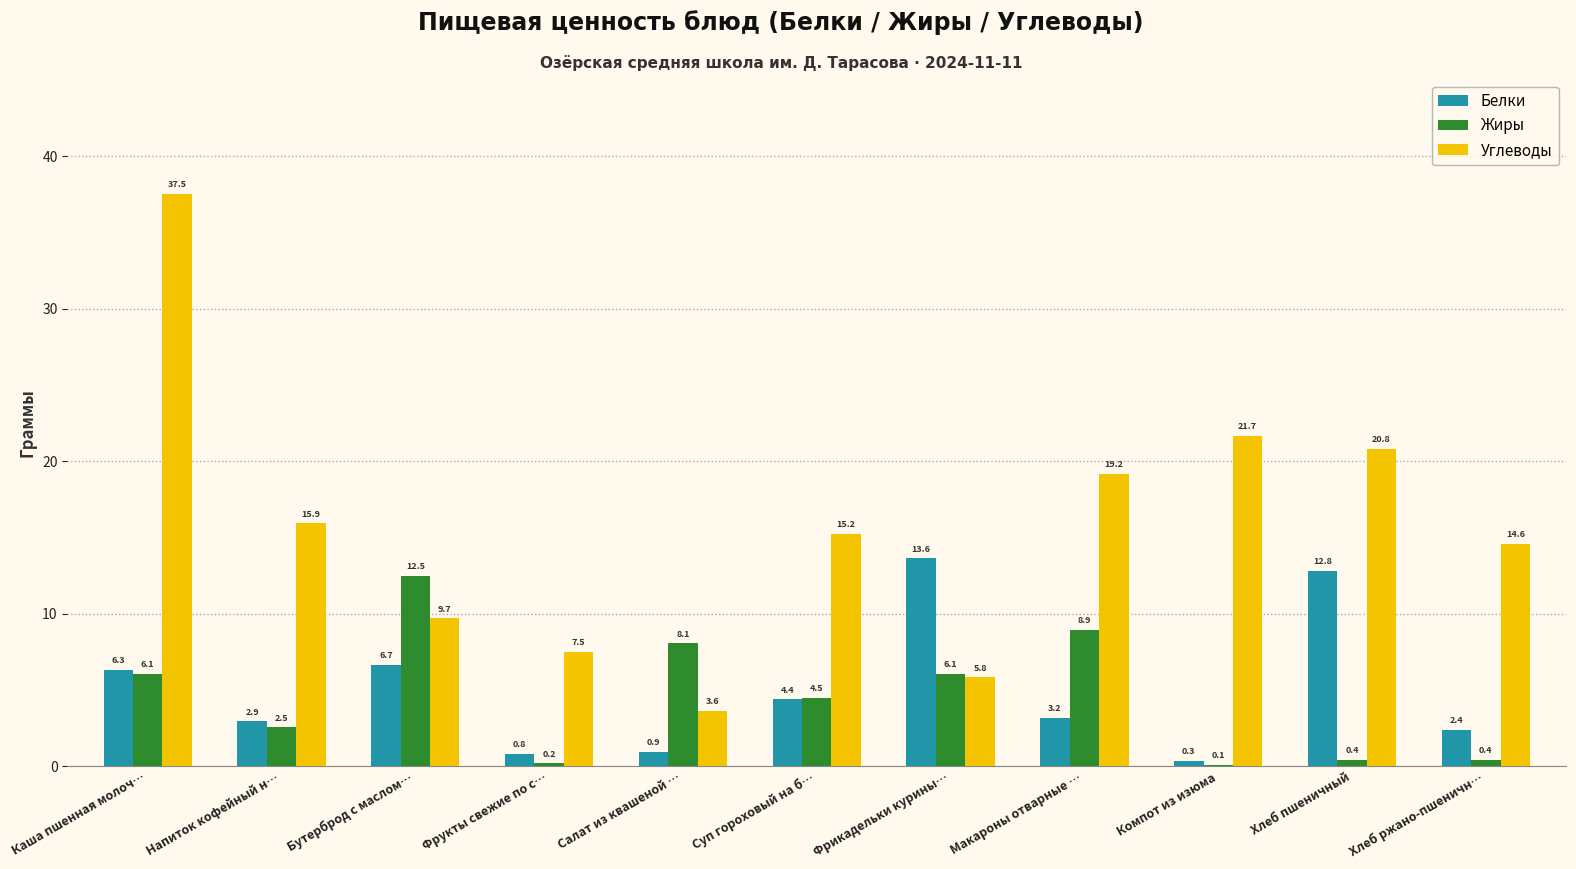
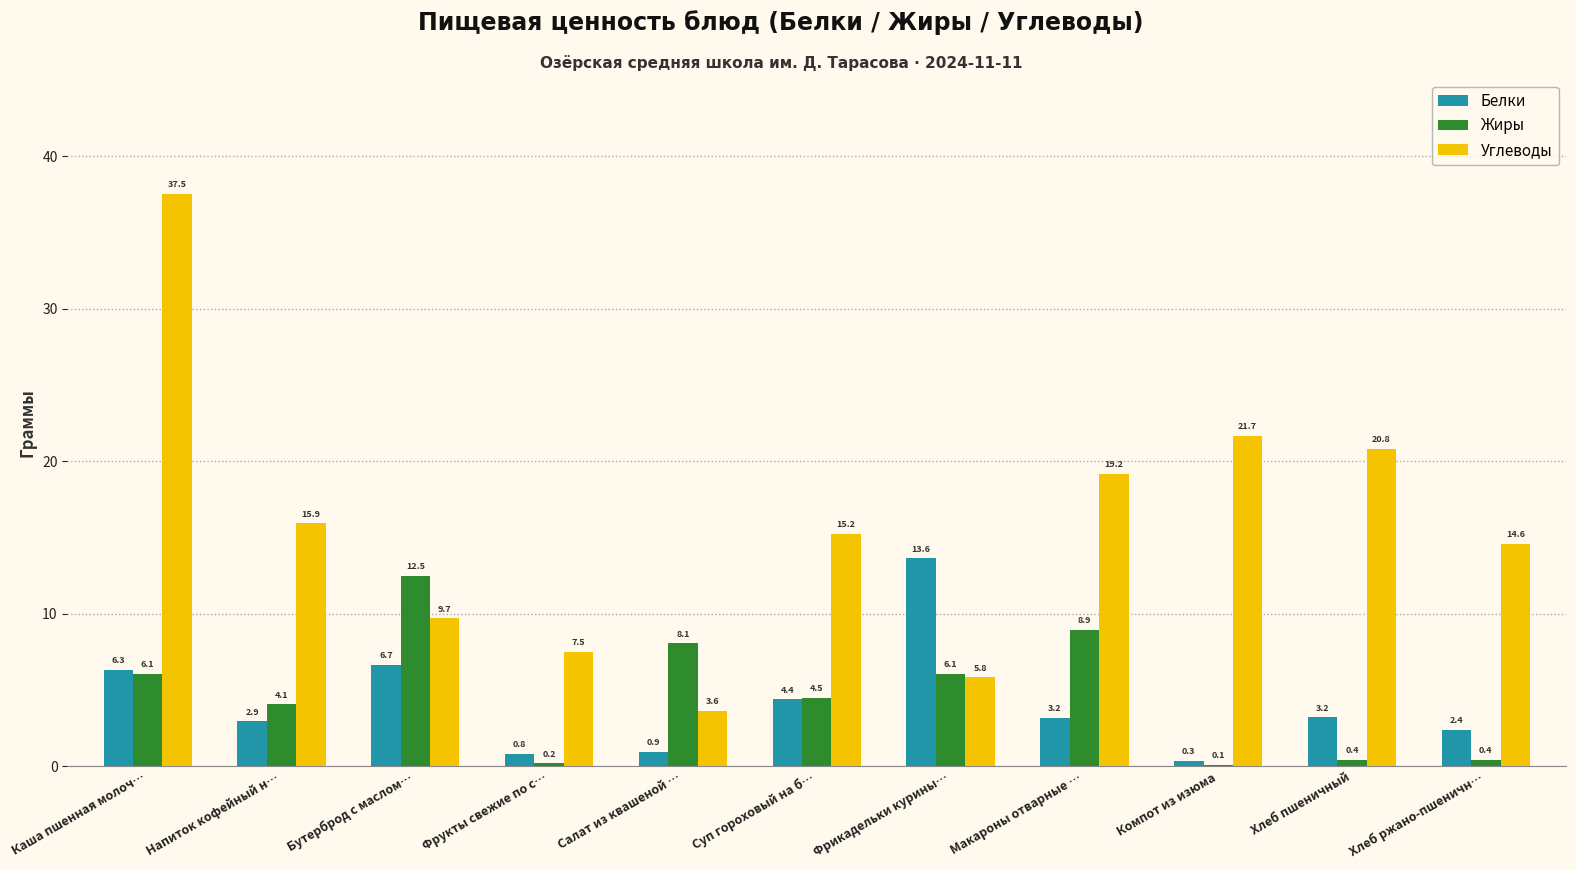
  {
    "Белки": {
      "Каша пшенная молоч…": 6.3,
      "Напиток кофейный н…": 2.9,
      "Бутерброд с маслом…": 6.7,
      "Фрукты свежие по с…": 0.8,
      "Салат из квашеной …": 0.9,
      "Суп гороховый на б…": 4.4,
      "Фрикадельки курины…": 13.6,
      "Макароны отварные …": 3.2,
      "Компот из изюма": 0.3,
-     "Хлеб пшеничный": 12.8,
+     "Хлеб пшеничный": 3.2,
      "Хлеб ржано-пшеничн…": 2.4
    },
    "Жиры": {
      "Каша пшенная молоч…": 6.1,
-     "Напиток кофейный н…": 2.5,
+     "Напиток кофейный н…": 4.1,
      "Бутерброд с маслом…": 12.5,
      "Фрукты свежие по с…": 0.2,
      "Салат из квашеной …": 8.1,
      "Суп гороховый на б…": 4.5,
      "Фрикадельки курины…": 6.1,
      "Макароны отварные …": 8.9,
      "Компот из изюма": 0.1,
      "Хлеб пшеничный": 0.4,
      "Хлеб ржано-пшеничн…": 0.4
    },
    "Углеводы": {
      "Каша пшенная молоч…": 37.5,
      "Напиток кофейный н…": 15.9,
      "Бутерброд с маслом…": 9.7,
      "Фрукты свежие по с…": 7.5,
      "Салат из квашеной …": 3.6,
      "Суп гороховый на б…": 15.2,
      "Фрикадельки курины…": 5.8,
      "Макароны отварные …": 19.2,
      "Компот из изюма": 21.7,
      "Хлеб пшеничный": 20.8,
      "Хлеб ржано-пшеничн…": 14.6
    }
  }
